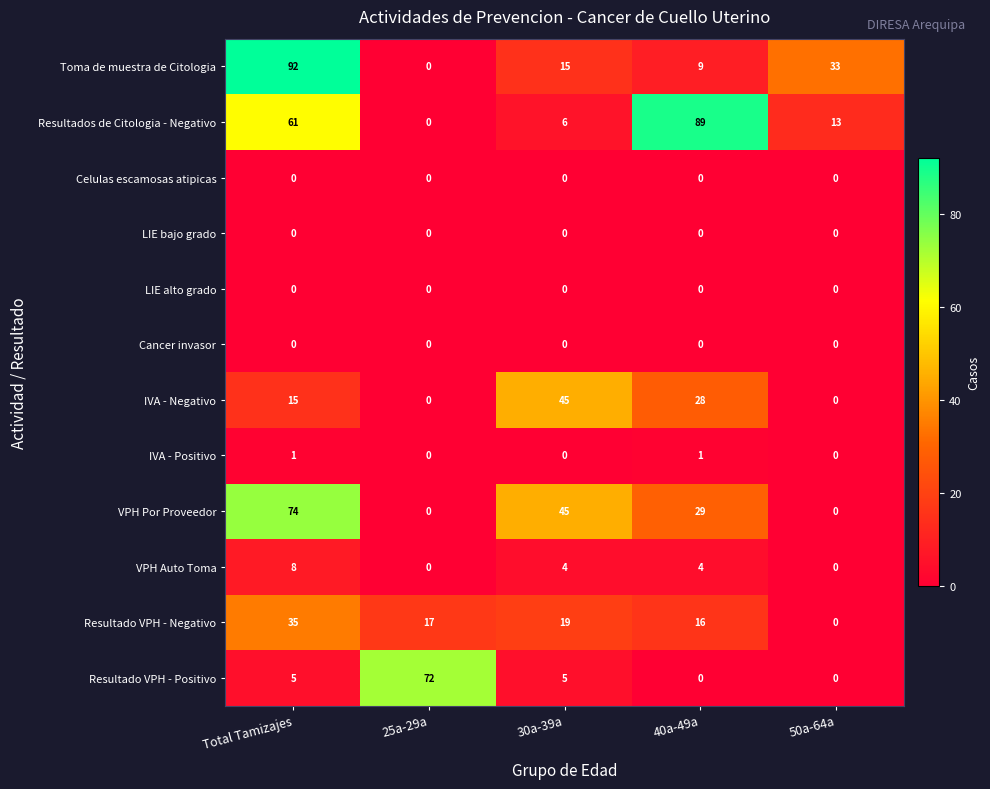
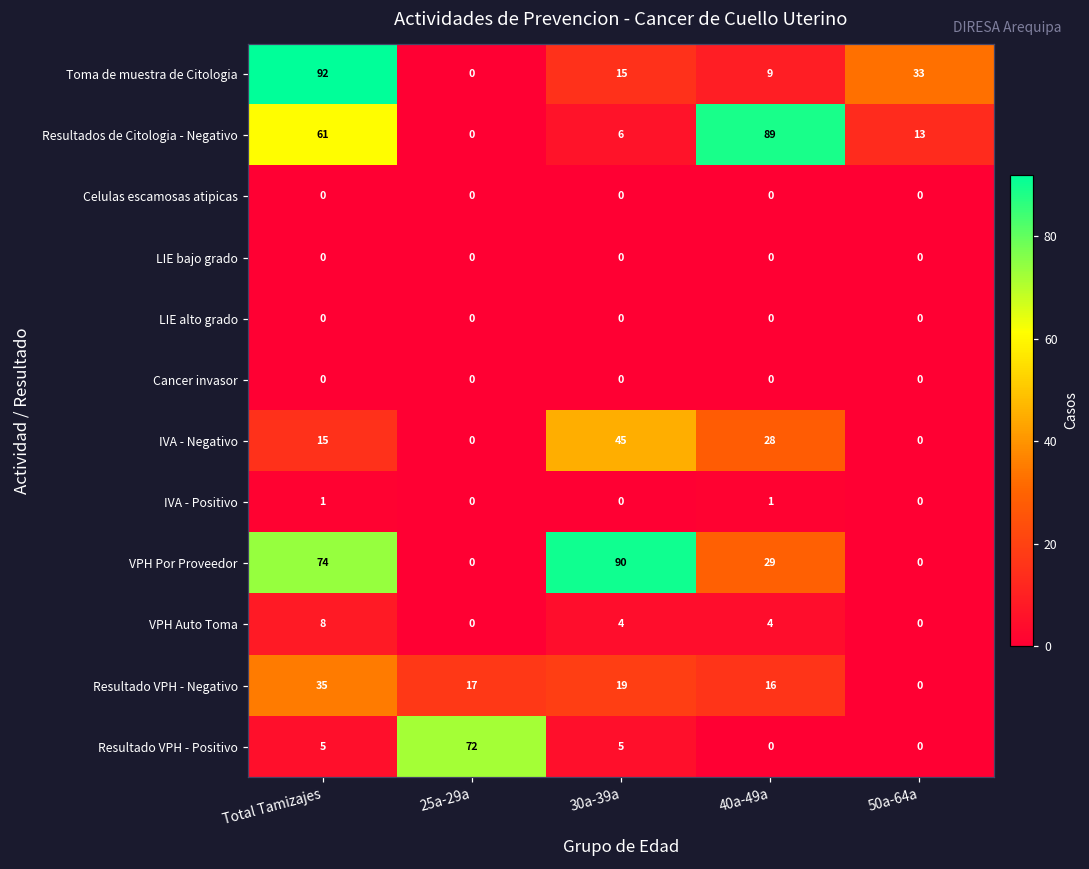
  {
    "Toma de muestra de Citologia": {
      "Total Tamizajes": 92,
      "25a-29a": 0,
      "30a-39a": 15,
      "40a-49a": 9,
      "50a-64a": 33
    },
    "Resultados de Citologia - Negativo": {
      "Total Tamizajes": 61,
      "25a-29a": 0,
      "30a-39a": 6,
      "40a-49a": 89,
      "50a-64a": 13
    },
    "Celulas escamosas atipicas": {
      "Total Tamizajes": 0,
      "25a-29a": 0,
      "30a-39a": 0,
      "40a-49a": 0,
      "50a-64a": 0
    },
    "LIE bajo grado": {
      "Total Tamizajes": 0,
      "25a-29a": 0,
      "30a-39a": 0,
      "40a-49a": 0,
      "50a-64a": 0
    },
    "LIE alto grado": {
      "Total Tamizajes": 0,
      "25a-29a": 0,
      "30a-39a": 0,
      "40a-49a": 0,
      "50a-64a": 0
    },
    "Cancer invasor": {
      "Total Tamizajes": 0,
      "25a-29a": 0,
      "30a-39a": 0,
      "40a-49a": 0,
      "50a-64a": 0
    },
    "IVA - Negativo": {
      "Total Tamizajes": 15,
      "25a-29a": 0,
      "30a-39a": 45,
      "40a-49a": 28,
      "50a-64a": 0
    },
    "IVA - Positivo": {
      "Total Tamizajes": 1,
      "25a-29a": 0,
      "30a-39a": 0,
      "40a-49a": 1,
      "50a-64a": 0
    },
    "VPH Por Proveedor": {
      "Total Tamizajes": 74,
      "25a-29a": 0,
-     "30a-39a": 45,
+     "30a-39a": 90,
      "40a-49a": 29,
      "50a-64a": 0
    },
    "VPH Auto Toma": {
      "Total Tamizajes": 8,
      "25a-29a": 0,
      "30a-39a": 4,
      "40a-49a": 4,
      "50a-64a": 0
    },
    "Resultado VPH - Negativo": {
      "Total Tamizajes": 35,
      "25a-29a": 17,
      "30a-39a": 19,
      "40a-49a": 16,
      "50a-64a": 0
    },
    "Resultado VPH - Positivo": {
      "Total Tamizajes": 5,
      "25a-29a": 72,
      "30a-39a": 5,
      "40a-49a": 0,
      "50a-64a": 0
    }
  }
